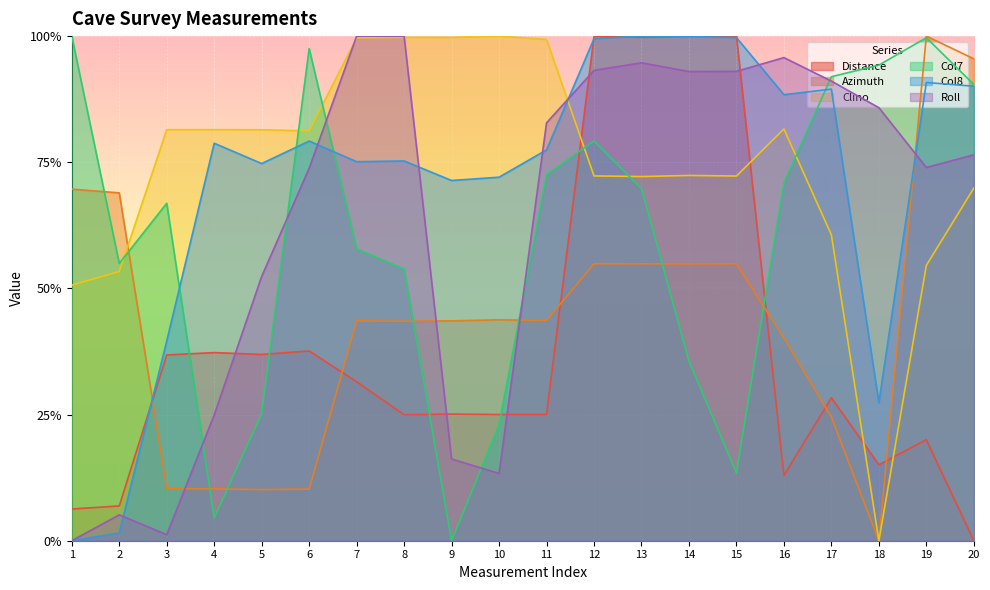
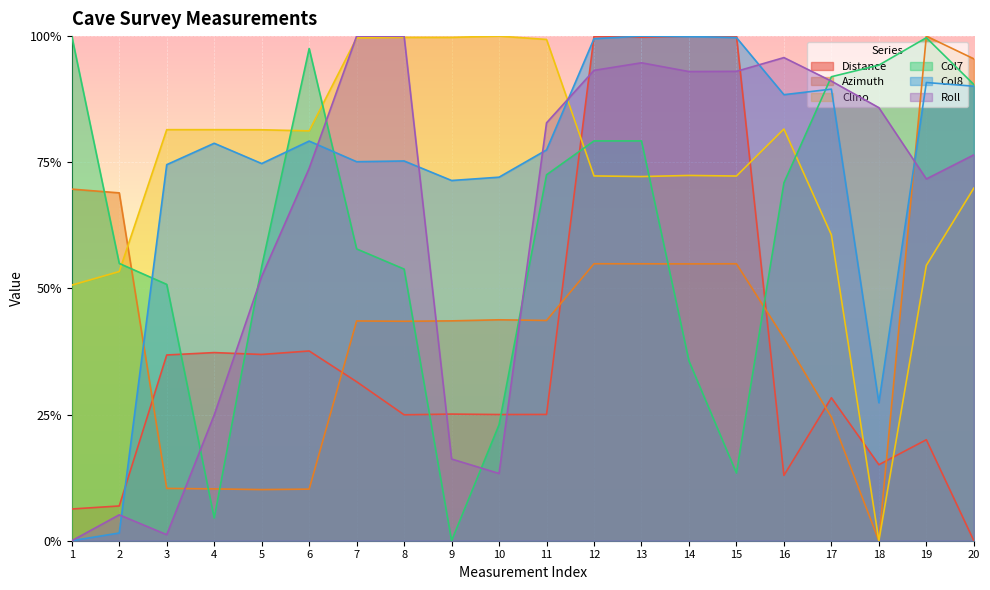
  {
    "Col7": {
      "1": "100%",
      "2": "55%",
-     "3": "67%",
+     "3": "51%",
      "4": "5%",
-     "5": "25%",
+     "5": "54%",
      "6": "98%",
      "7": "58%",
      "8": "54%",
      "9": "0%",
      "10": "23%",
      "11": "73%",
      "12": "79%",
-     "13": "70%",
+     "13": "79%",
      "14": "36%",
      "15": "13%",
      "16": "71%"
    },
    "Col8": {
      "2": "2%",
-     "3": "40%",
+     "3": "75%",
      "4": "79%",
      "5": "75%",
      "6": "79%",
      "7": "75%",
      "8": "75%",
      "9": "71%",
      "10": "72%",
      "11": "77%",
      "16": "88%",
      "18": "27%"
    },
    "Roll": {
      "2": "5%",
      "3": "1%",
      "4": "25%",
      "5": "52%",
      "6": "74%",
      "9": "16%",
      "10": "13%",
      "11": "83%",
      "12": "93%",
      "13": "95%",
      "14": "93%",
      "15": "93%",
      "16": "96%",
      "18": "86%",
-     "19": "74%",
+     "19": "72%",
      "20": "76%"
    }
  }
